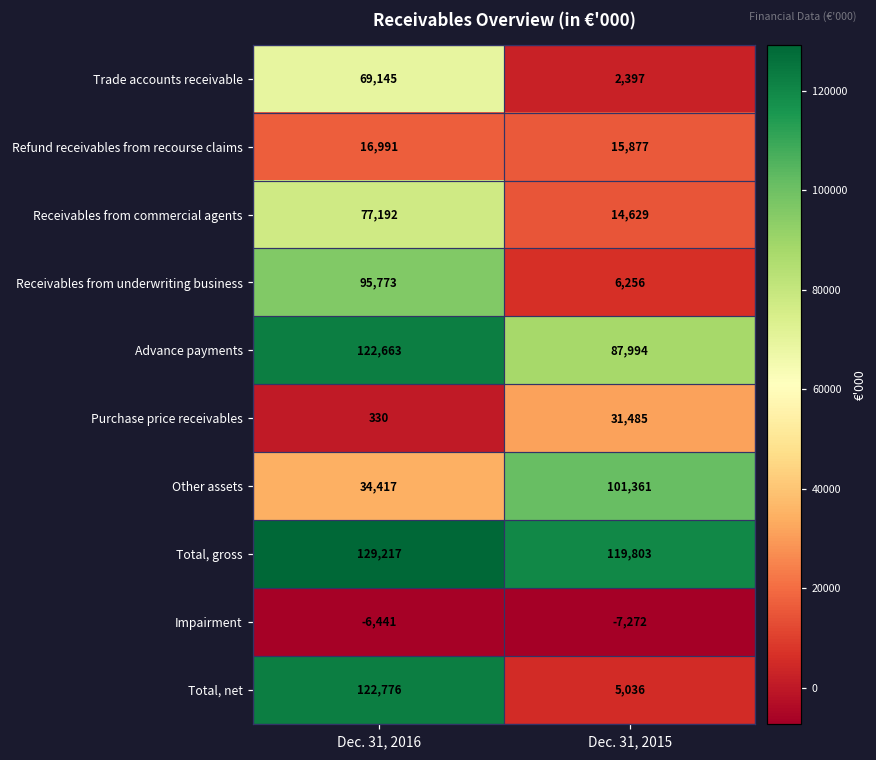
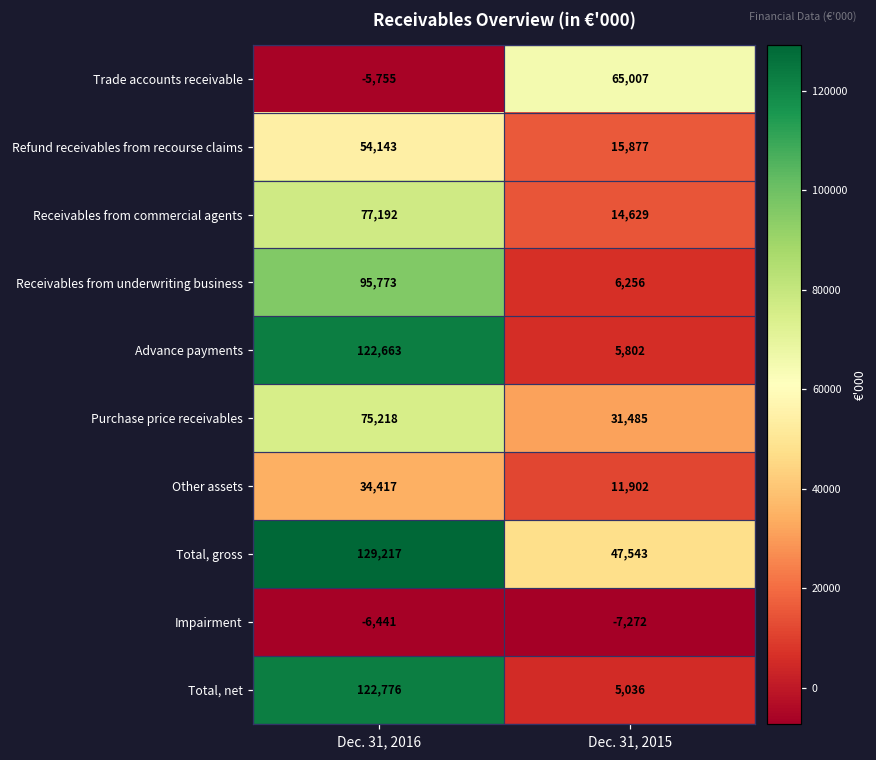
  {
    "Trade accounts receivable": {
-     "Dec. 31, 2016": "69,145",
-     "Dec. 31, 2015": "2,397"
+     "Dec. 31, 2016": "-5,755",
+     "Dec. 31, 2015": "65,007"
    },
    "Refund receivables from recourse claims": {
-     "Dec. 31, 2016": "16,991",
+     "Dec. 31, 2016": "54,143",
      "Dec. 31, 2015": "15,877"
    },
    "Receivables from commercial agents": {
      "Dec. 31, 2016": "77,192",
      "Dec. 31, 2015": "14,629"
    },
    "Receivables from underwriting business": {
      "Dec. 31, 2016": "95,773",
      "Dec. 31, 2015": "6,256"
    },
    "Advance payments": {
      "Dec. 31, 2016": "122,663",
-     "Dec. 31, 2015": "87,994"
+     "Dec. 31, 2015": "5,802"
    },
    "Purchase price receivables": {
-     "Dec. 31, 2016": "330",
+     "Dec. 31, 2016": "75,218",
      "Dec. 31, 2015": "31,485"
    },
    "Other assets": {
      "Dec. 31, 2016": "34,417",
-     "Dec. 31, 2015": "101,361"
+     "Dec. 31, 2015": "11,902"
    },
    "Total, gross": {
      "Dec. 31, 2016": "129,217",
-     "Dec. 31, 2015": "119,803"
+     "Dec. 31, 2015": "47,543"
    },
    "Impairment": {
      "Dec. 31, 2016": "-6,441",
      "Dec. 31, 2015": "-7,272"
    },
    "Total, net": {
      "Dec. 31, 2016": "122,776",
      "Dec. 31, 2015": "5,036"
    }
  }
